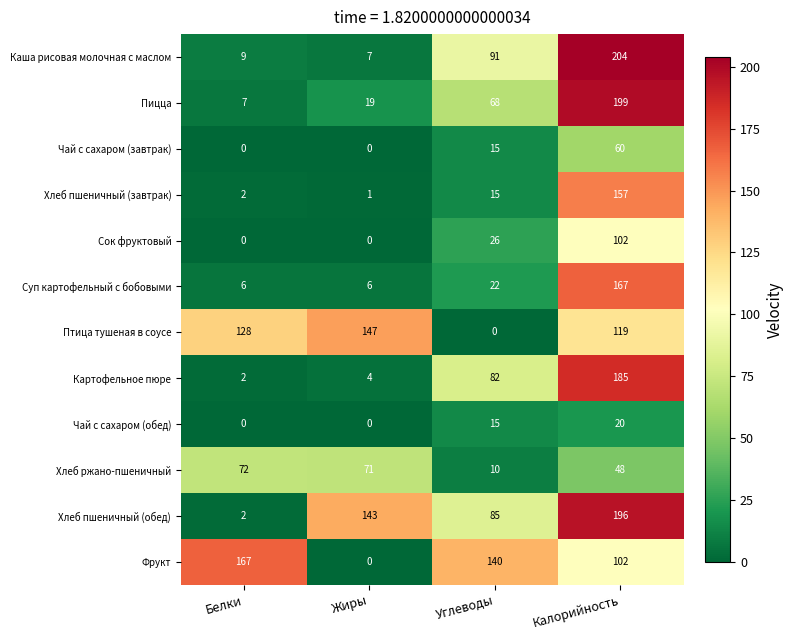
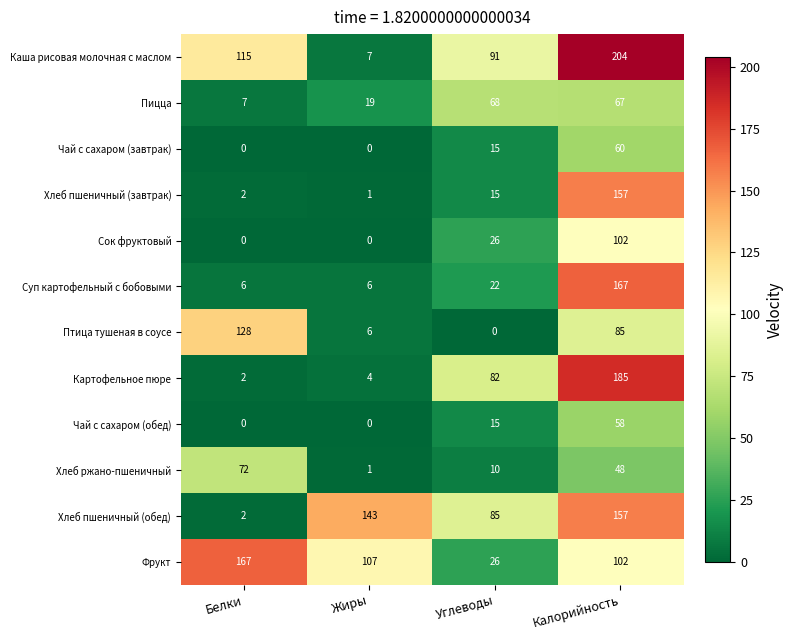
  {
    "Каша рисовая молочная с маслом": {
-     "Белки": 9,
+     "Белки": 115,
      "Жиры": 7,
      "Углеводы": 91,
      "Калорийность": 204
    },
    "Пицца": {
      "Белки": 7,
      "Жиры": 19,
      "Углеводы": 68,
-     "Калорийность": 199
+     "Калорийность": 67
    },
    "Чай с сахаром (завтрак)": {
      "Белки": 0,
      "Жиры": 0,
      "Углеводы": 15,
      "Калорийность": 60
    },
    "Хлеб пшеничный (завтрак)": {
      "Белки": 2,
      "Жиры": 1,
      "Углеводы": 15,
      "Калорийность": 157
    },
    "Сок фруктовый": {
      "Белки": 0,
      "Жиры": 0,
      "Углеводы": 26,
      "Калорийность": 102
    },
    "Суп картофельный с бобовыми": {
      "Белки": 6,
      "Жиры": 6,
      "Углеводы": 22,
      "Калорийность": 167
    },
    "Птица тушеная в соусе": {
      "Белки": 128,
-     "Жиры": 147,
+     "Жиры": 6,
      "Углеводы": 0,
-     "Калорийность": 119
+     "Калорийность": 85
    },
    "Картофельное пюре": {
      "Белки": 2,
      "Жиры": 4,
      "Углеводы": 82,
      "Калорийность": 185
    },
    "Чай с сахаром (обед)": {
      "Белки": 0,
      "Жиры": 0,
      "Углеводы": 15,
-     "Калорийность": 20
+     "Калорийность": 58
    },
    "Хлеб ржано-пшеничный": {
      "Белки": 72,
-     "Жиры": 71,
+     "Жиры": 1,
      "Углеводы": 10,
      "Калорийность": 48
    },
    "Хлеб пшеничный (обед)": {
      "Белки": 2,
      "Жиры": 143,
      "Углеводы": 85,
-     "Калорийность": 196
+     "Калорийность": 157
    },
    "Фрукт": {
      "Белки": 167,
-     "Жиры": 0,
-     "Углеводы": 140,
+     "Жиры": 107,
+     "Углеводы": 26,
      "Калорийность": 102
    }
  }
